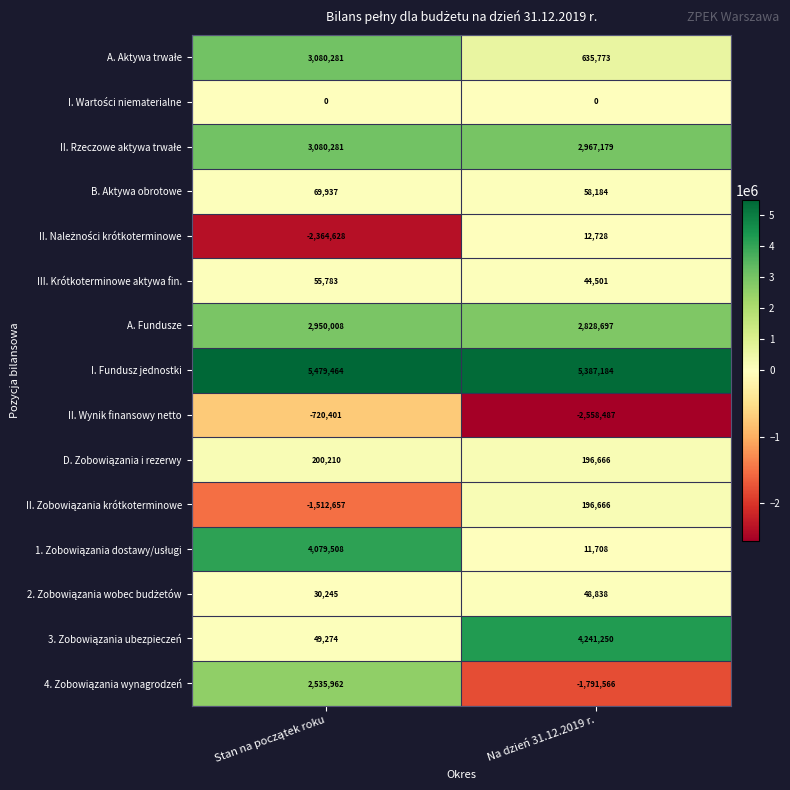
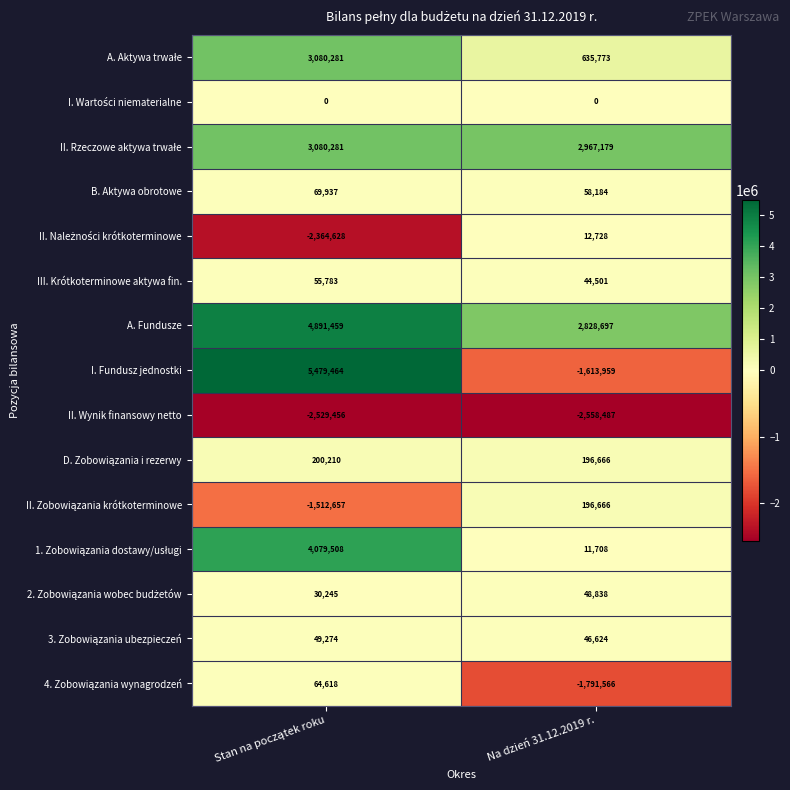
  {
    "A. Aktywa trwałe": {
      "Stan na początek roku": "3,080,281",
      "Na dzień 31.12.2019 r.": "635,773"
    },
    "I. Wartości niematerialne": {
      "Stan na początek roku": "0",
      "Na dzień 31.12.2019 r.": "0"
    },
    "II. Rzeczowe aktywa trwałe": {
      "Stan na początek roku": "3,080,281",
      "Na dzień 31.12.2019 r.": "2,967,179"
    },
    "B. Aktywa obrotowe": {
      "Stan na początek roku": "69,937",
      "Na dzień 31.12.2019 r.": "58,184"
    },
    "II. Należności krótkoterminowe": {
      "Stan na początek roku": "-2,364,628",
      "Na dzień 31.12.2019 r.": "12,728"
    },
    "III. Krótkoterminowe aktywa fin.": {
      "Stan na początek roku": "55,783",
      "Na dzień 31.12.2019 r.": "44,501"
    },
    "A. Fundusze": {
-     "Stan na początek roku": "2,950,008",
+     "Stan na początek roku": "4,891,459",
      "Na dzień 31.12.2019 r.": "2,828,697"
    },
    "I. Fundusz jednostki": {
      "Stan na początek roku": "5,479,464",
-     "Na dzień 31.12.2019 r.": "5,387,184"
+     "Na dzień 31.12.2019 r.": "-1,613,959"
    },
    "II. Wynik finansowy netto": {
-     "Stan na początek roku": "-720,401",
+     "Stan na początek roku": "-2,529,456",
      "Na dzień 31.12.2019 r.": "-2,558,487"
    },
    "D. Zobowiązania i rezerwy": {
      "Stan na początek roku": "200,210",
      "Na dzień 31.12.2019 r.": "196,666"
    },
    "II. Zobowiązania krótkoterminowe": {
      "Stan na początek roku": "-1,512,657",
      "Na dzień 31.12.2019 r.": "196,666"
    },
    "1. Zobowiązania dostawy/usługi": {
      "Stan na początek roku": "4,079,508",
      "Na dzień 31.12.2019 r.": "11,708"
    },
    "2. Zobowiązania wobec budżetów": {
      "Stan na początek roku": "30,245",
      "Na dzień 31.12.2019 r.": "48,838"
    },
    "3. Zobowiązania ubezpieczeń": {
      "Stan na początek roku": "49,274",
-     "Na dzień 31.12.2019 r.": "4,241,250"
+     "Na dzień 31.12.2019 r.": "46,624"
    },
    "4. Zobowiązania wynagrodzeń": {
-     "Stan na początek roku": "2,535,962",
+     "Stan na początek roku": "64,618",
      "Na dzień 31.12.2019 r.": "-1,791,566"
    }
  }
